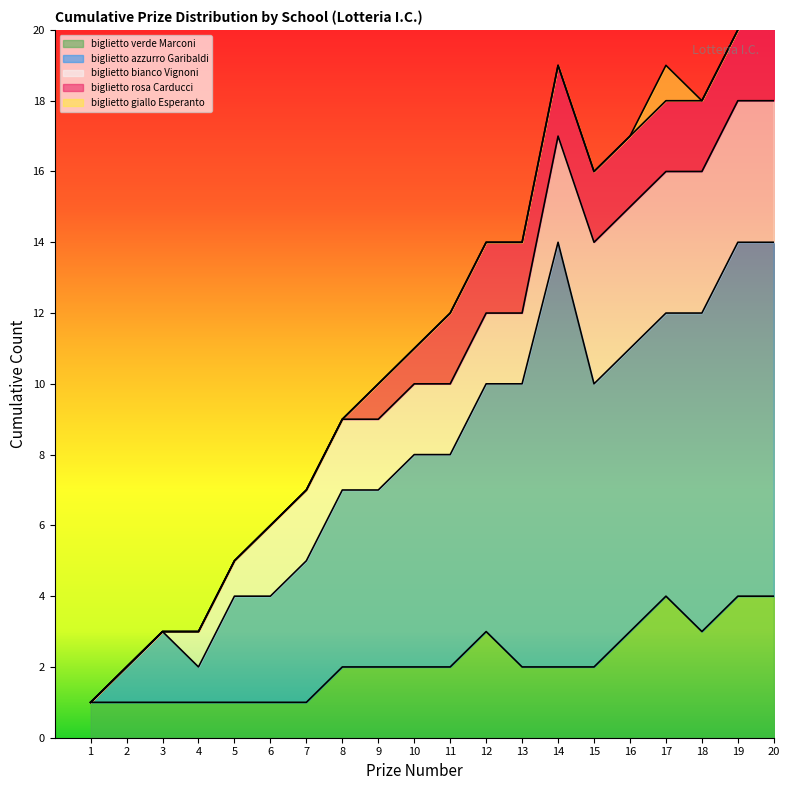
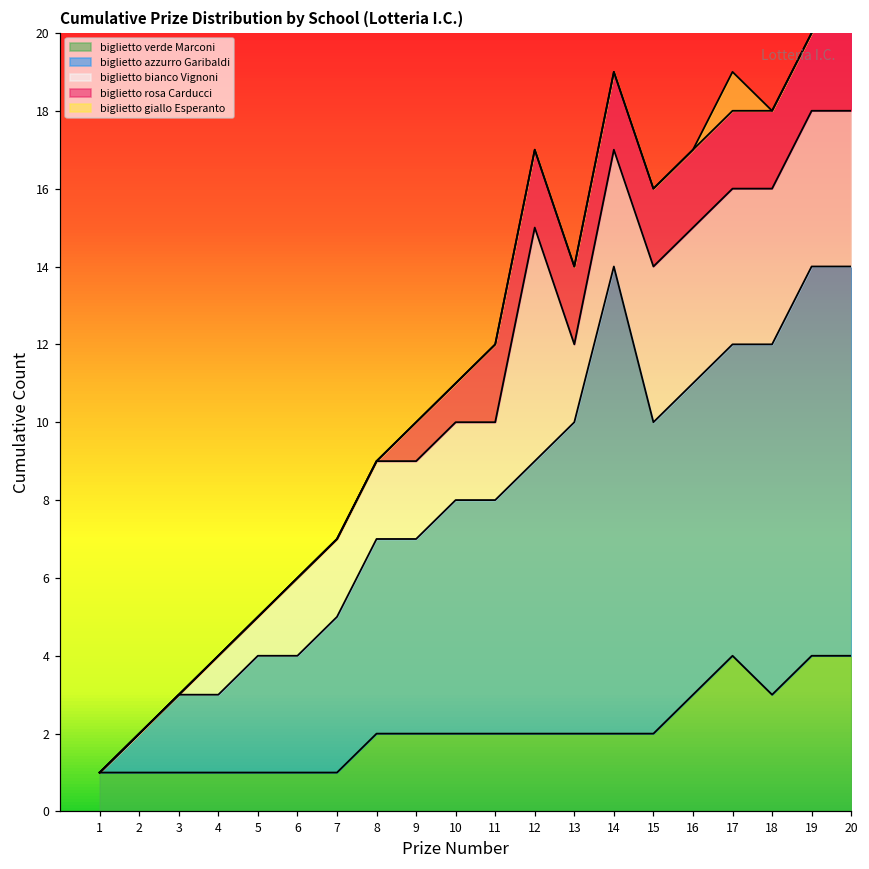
  {
    "biglietto verde Marconi": {
      "2": 1,
      "3": 1,
      "4": 1,
      "5": 1,
      "6": 1,
      "7": 1,
      "8": 2,
      "9": 2,
      "10": 2,
      "11": 2,
-     "12": 3,
+     "12": 2,
      "13": 2,
      "14": 2,
      "15": 2,
      "16": 3,
      "17": 4,
      "18": 3,
      "19": 4,
      "20": 4
    },
    "biglietto azzurro Garibaldi": {
-     "4": 1,
+     "4": 2,
      "5": 4,
      "6": 4,
      "7": 5,
      "8": 7,
      "9": 7,
      "10": 8,
      "11": 8,
      "13": 10,
      "14": 14,
      "15": 10,
      "16": 11,
      "17": 12,
      "18": 12,
      "19": 14,
      "20": 14
    },
    "biglietto bianco Vignoni": {
      "9": 9,
      "10": 10,
      "11": 10,
-     "12": 2,
+     "12": 6,
      "13": 12,
      "14": 17,
      "15": 14,
      "16": 15,
      "17": 16,
      "18": 16,
      "19": 18,
      "20": 18
    },
    "biglietto rosa Carducci": {
      "17": 2
    },
    "biglietto giallo Esperanto": {
      "17": 1
    }
  }
